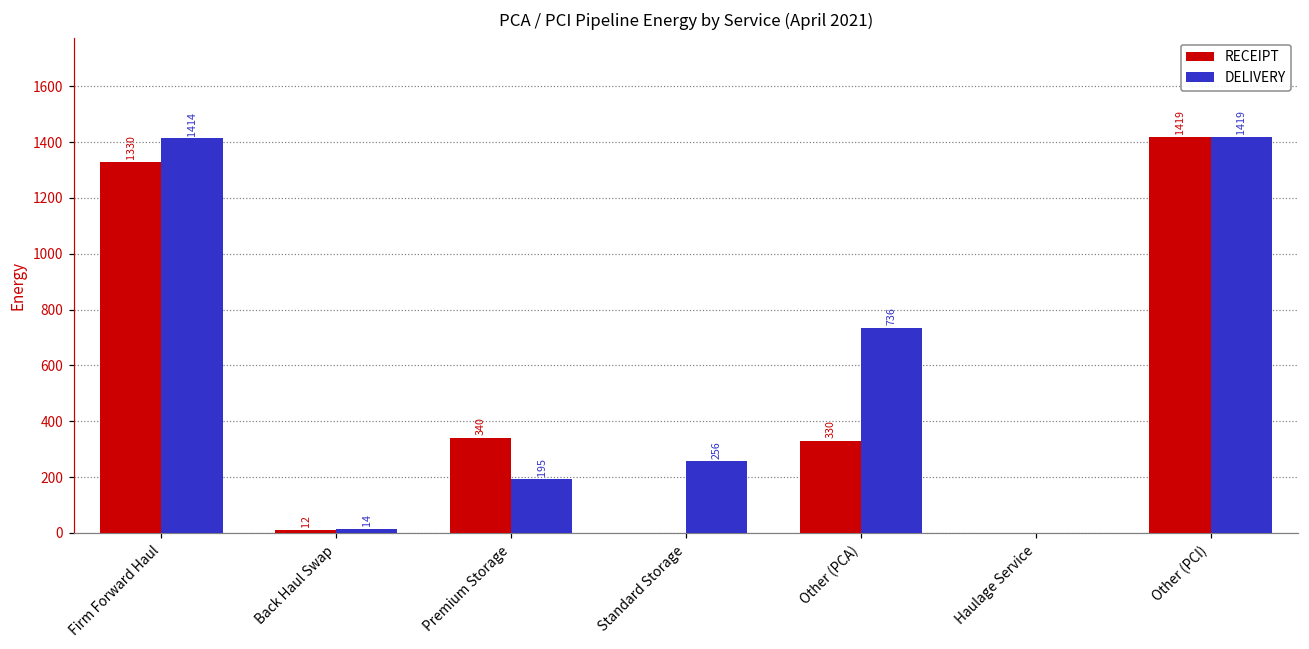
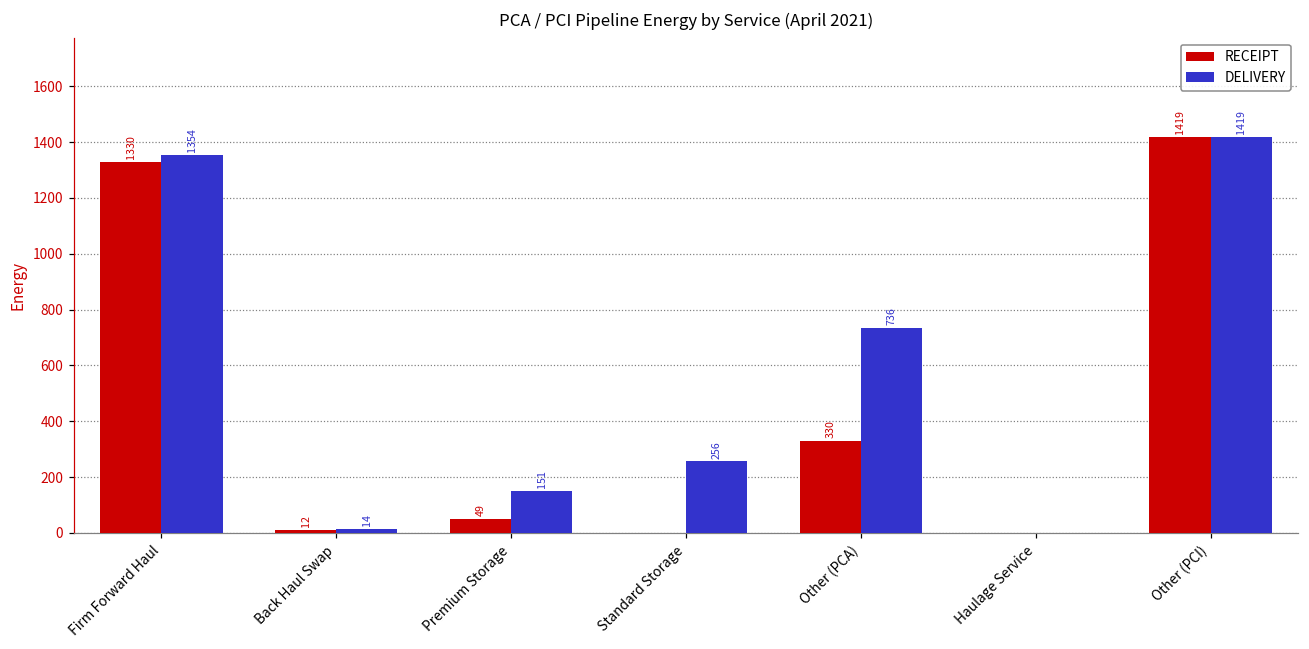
  {
    "RECEIPT": {
      "Firm Forward Haul": 1330,
      "Back Haul Swap": 12,
-     "Premium Storage": 340,
+     "Premium Storage": 49,
      "Other (PCA)": 330,
      "Other (PCI)": 1419
    },
    "DELIVERY": {
-     "Firm Forward Haul": 1414,
+     "Firm Forward Haul": 1354,
      "Back Haul Swap": 14,
-     "Premium Storage": 195,
+     "Premium Storage": 151,
      "Standard Storage": 256,
      "Other (PCA)": 736,
      "Other (PCI)": 1419
    }
  }
